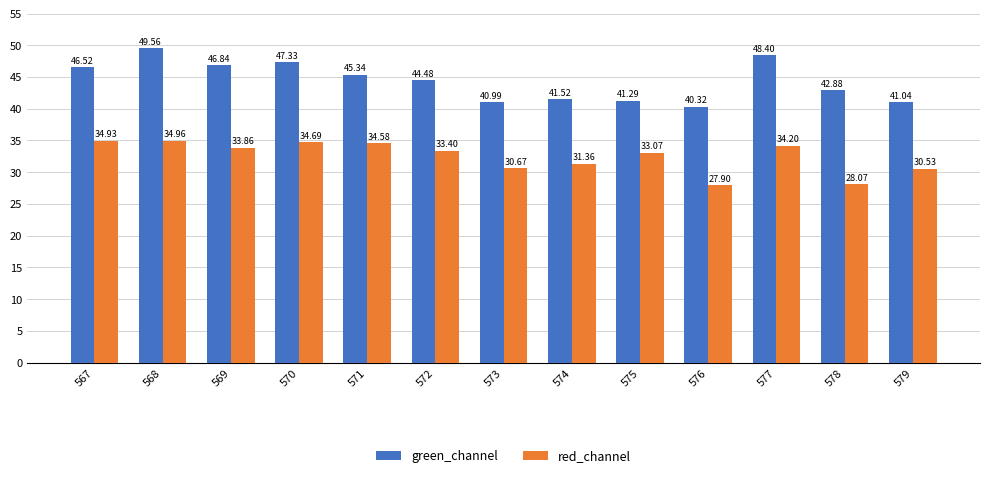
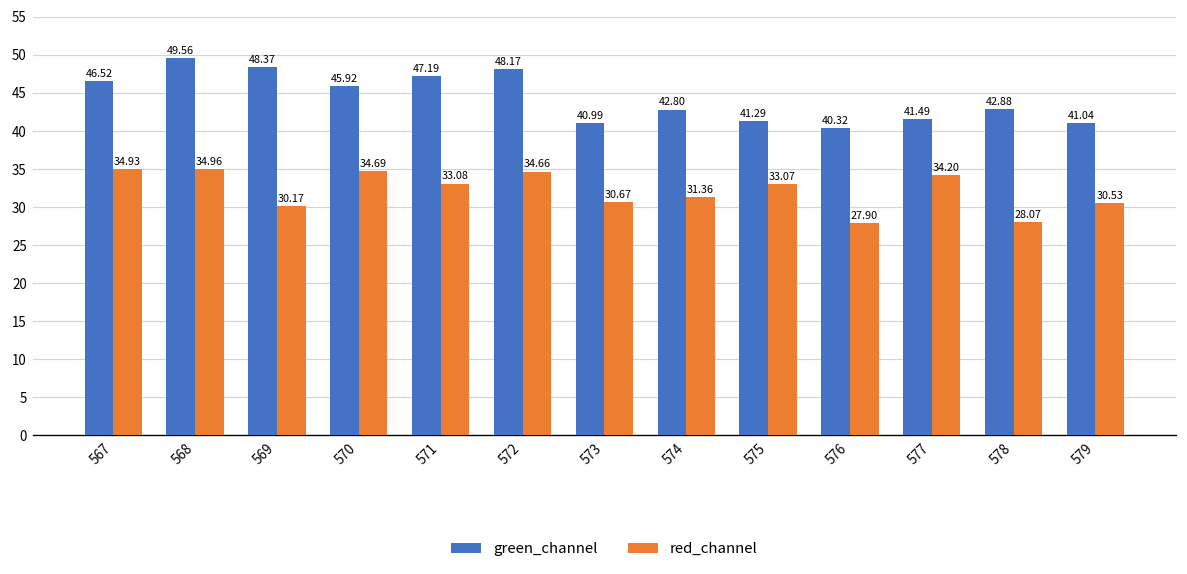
  {
    "green_channel": {
      "567": 46.52,
      "568": 49.56,
-     "569": 46.84,
-     "570": 47.33,
-     "571": 45.34,
-     "572": 44.48,
+     "569": 48.37,
+     "570": 45.92,
+     "571": 47.19,
+     "572": 48.17,
      "573": 40.99,
-     "574": 41.52,
+     "574": 42.80,
      "575": 41.29,
      "576": 40.32,
-     "577": 48.40,
+     "577": 41.49,
      "578": 42.88,
      "579": 41.04
    },
    "red_channel": {
      "567": 34.93,
      "568": 34.96,
-     "569": 33.86,
+     "569": 30.17,
      "570": 34.69,
-     "571": 34.58,
-     "572": 33.40,
+     "571": 33.08,
+     "572": 34.66,
      "573": 30.67,
      "574": 31.36,
      "575": 33.07,
      "576": 27.90,
      "577": 34.20,
      "578": 28.07,
      "579": 30.53
    }
  }
